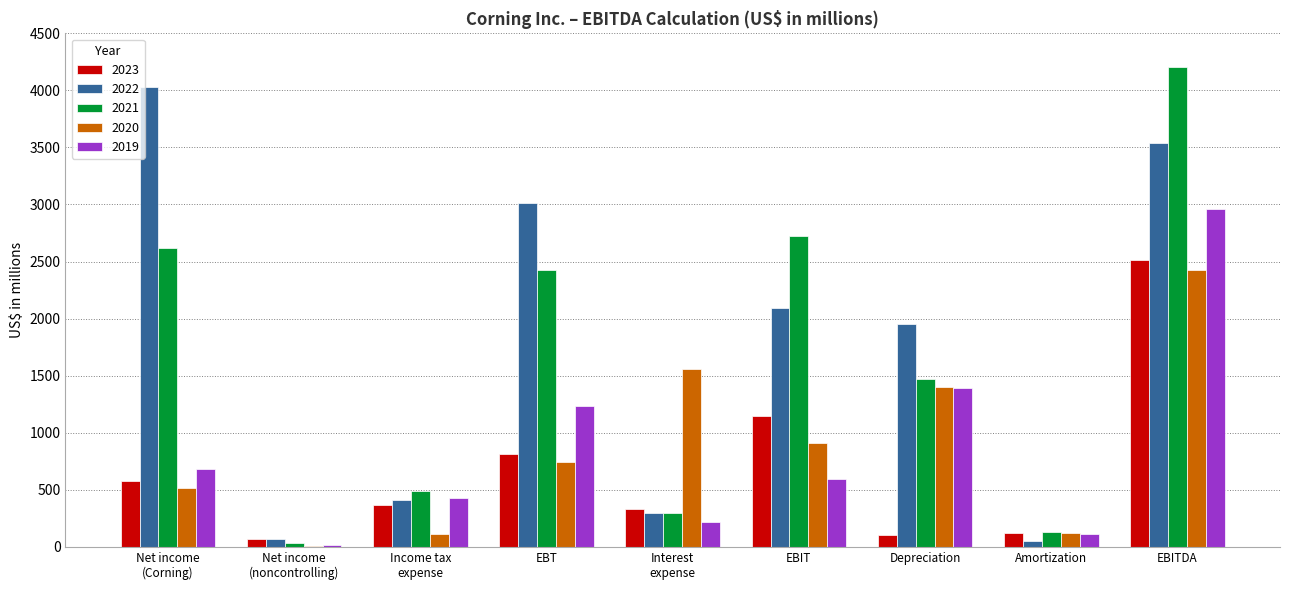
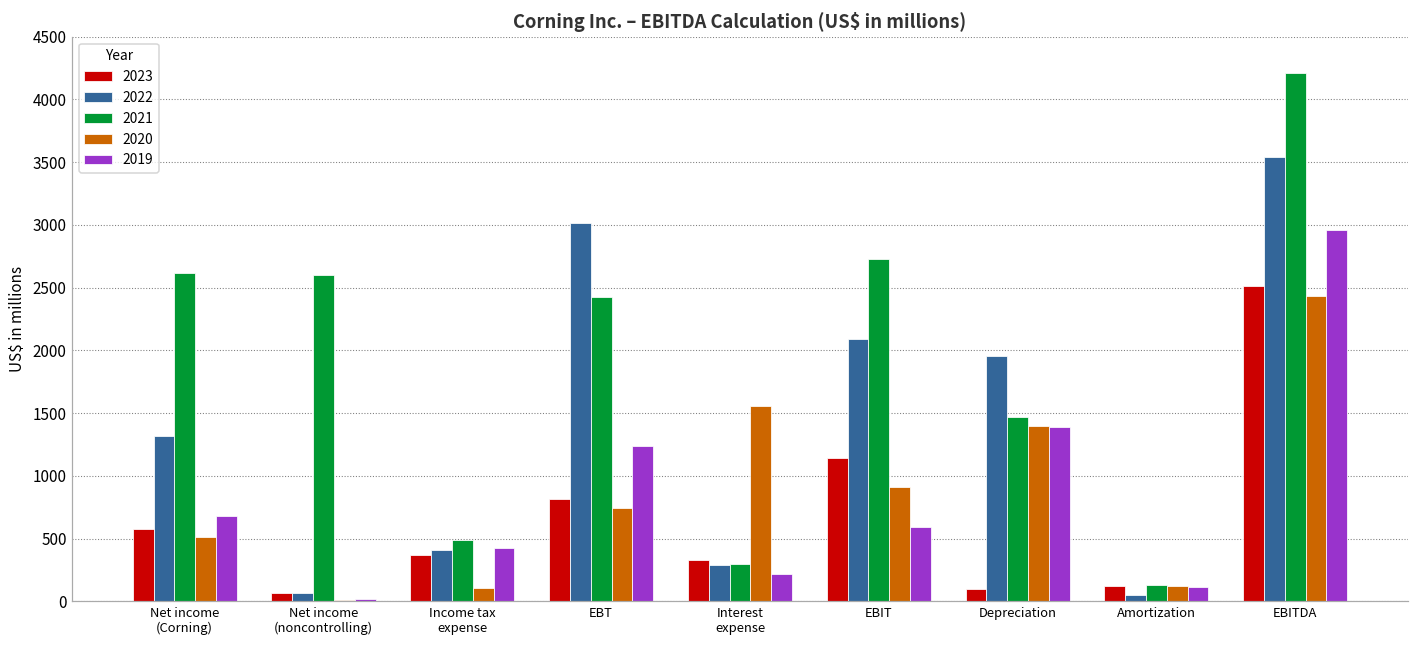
  {
    "2023": {
      "Net income (Corning)": 580,
      "Net income (noncontrolling)": 70,
      "Income tax expense": 370,
      "EBT": 820,
      "Interest expense": 330,
      "EBIT": 1150,
      "Depreciation": 100,
      "Amortization": 120,
      "EBITDA": 2510
    },
    "2022": {
-     "Net income (Corning)": 4030,
+     "Net income (Corning)": 1320,
      "Net income (noncontrolling)": 70,
      "Income tax expense": 410,
      "EBT": 3010,
      "Interest expense": 290,
      "EBIT": 2090,
      "Depreciation": 1950,
      "Amortization": 50,
      "EBITDA": 3540
    },
    "2021": {
      "Net income (Corning)": 2620,
-     "Net income (noncontrolling)": 30,
+     "Net income (noncontrolling)": 2600,
      "Income tax expense": 490,
      "EBT": 2430,
      "Interest expense": 300,
      "EBIT": 2730,
      "Depreciation": 1470,
      "Amortization": 130,
      "EBITDA": 4210
    },
    "2020": {
      "Net income (Corning)": 510,
      "Income tax expense": 110,
      "EBT": 740,
      "Interest expense": 1560,
      "EBIT": 910,
      "Depreciation": 1400,
      "Amortization": 120,
      "EBITDA": 2430
    },
    "2019": {
      "Net income (Corning)": 680,
      "Income tax expense": 420,
      "EBT": 1240,
      "Interest expense": 220,
      "EBIT": 590,
      "Depreciation": 1390,
      "Amortization": 110,
      "EBITDA": 2960
    }
  }
